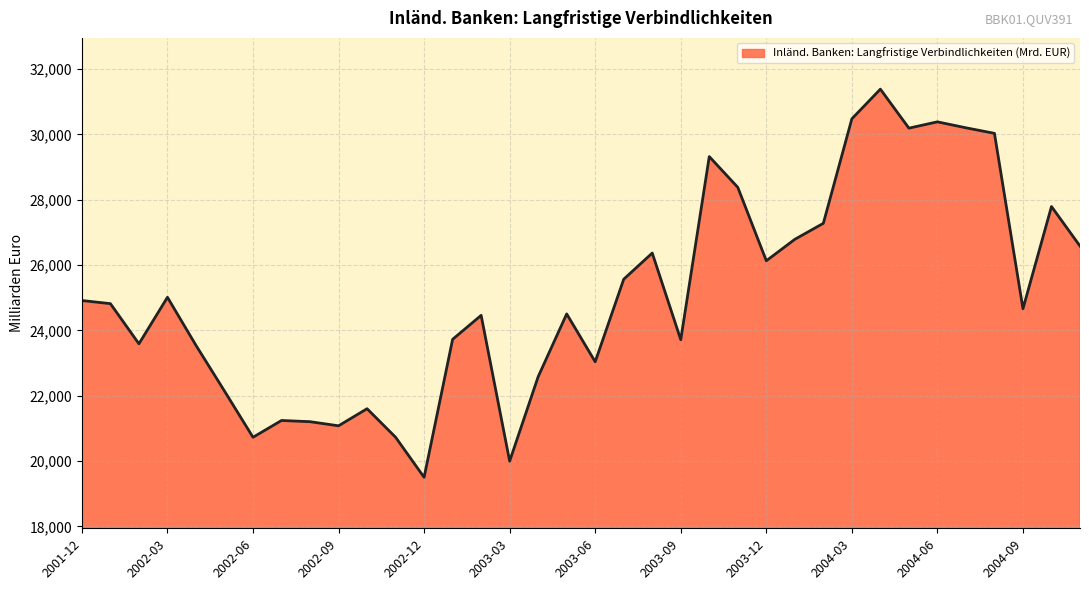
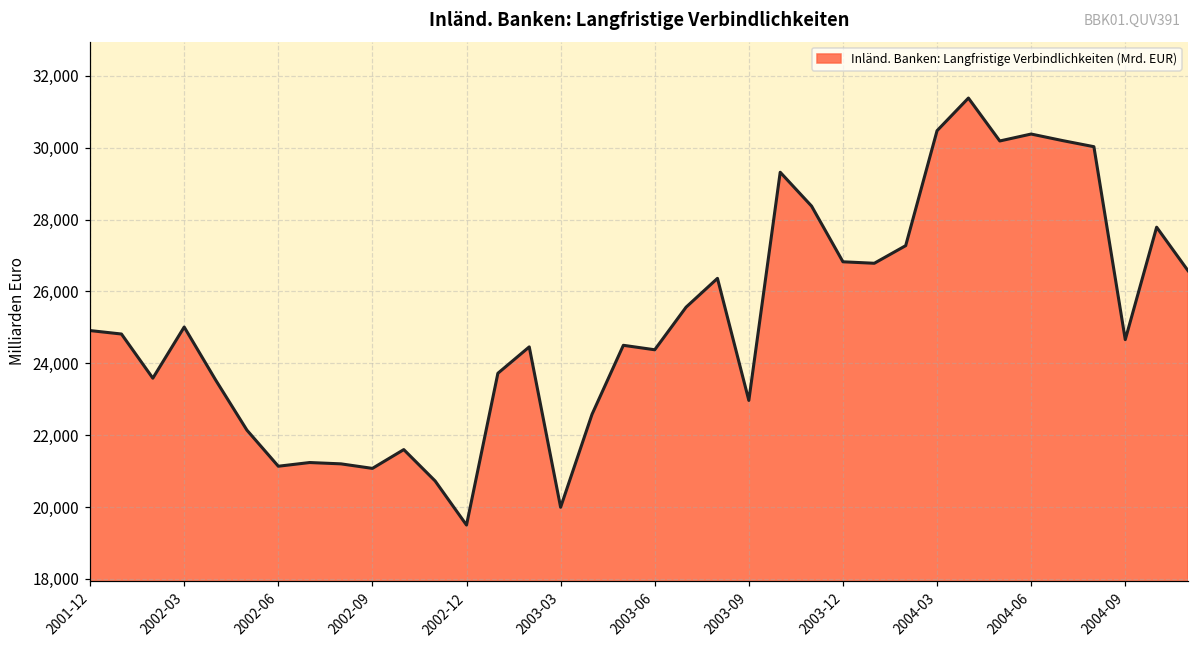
  {
    "2001-12": "24,900",
    "2002-03": "25,000",
-   "2002-06": "20,700",
+   "2002-06": "21,100",
    "2002-09": "21,100",
    "2002-12": "19,500",
    "2003-03": "20,000",
-   "2003-06": "23,000",
-   "2003-09": "23,700",
-   "2003-12": "26,100",
+   "2003-06": "24,400",
+   "2003-09": "23,000",
+   "2003-12": "26,800",
    "2004-03": "30,500",
    "2004-06": "30,400",
    "2004-09": "24,700"
  }
